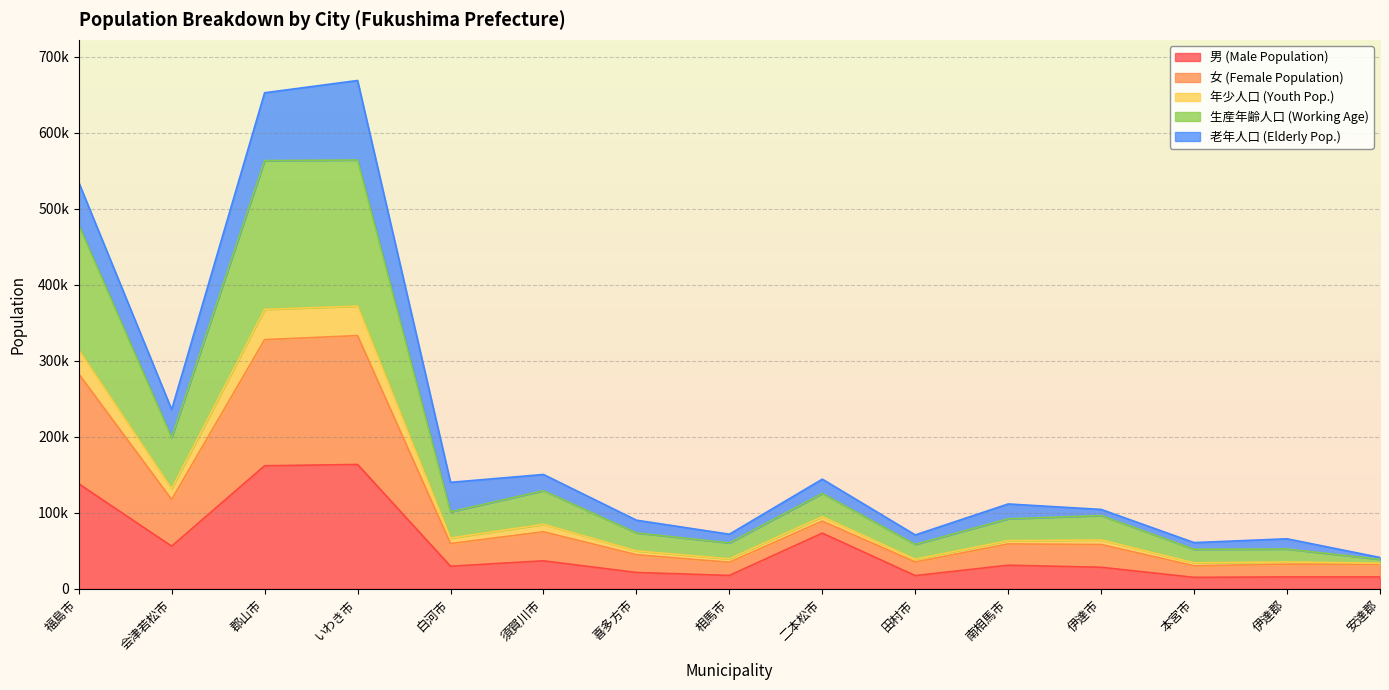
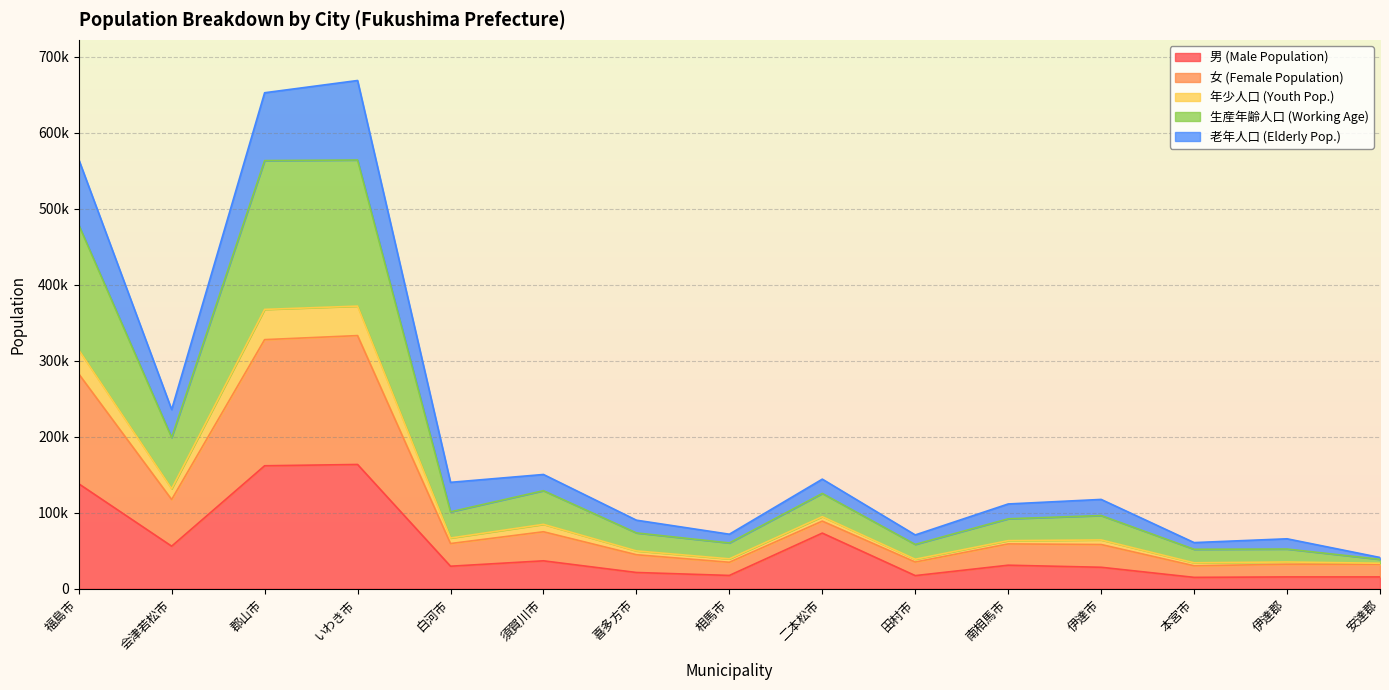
  {
    "男 (Male Population)": {
      "福島市": 140000,
      "会津若松市": 60000,
      "郡山市": 160000,
      "いわき市": 160000,
      "白河市": 30000,
      "須賀川市": 40000,
      "喜多方市": 20000,
      "相馬市": 20000,
      "二本松市": 70000,
      "田村市": 20000,
      "南相馬市": 30000,
      "伊達市": 30000,
      "本宮市": 20000,
      "伊達郡": 20000,
      "安達郡": 20000
    },
    "女 (Female Population)": {
      "福島市": 140000,
      "会津若松市": 60000,
      "郡山市": 170000,
      "いわき市": 170000,
      "白河市": 30000,
      "須賀川市": 40000,
      "喜多方市": 20000,
      "相馬市": 20000,
      "二本松市": 20000,
      "田村市": 20000,
      "南相馬市": 30000,
      "伊達市": 30000,
      "本宮市": 20000
    },
    "年少人口 (Youth Pop.)": {
      "福島市": 30000,
      "会津若松市": 10000,
      "郡山市": 40000,
      "いわき市": 40000,
      "白河市": 10000,
      "須賀川市": 10000,
      "喜多方市": 10000,
      "相馬市": 0,
      "二本松市": 10000,
      "田村市": 0,
      "南相馬市": 0,
      "伊達市": 10000,
      "本宮市": 0
    },
    "生産年齢人口 (Working Age)": {
      "福島市": 160000,
      "会津若松市": 70000,
      "郡山市": 200000,
      "いわき市": 190000,
      "白河市": 30000,
      "須賀川市": 40000,
      "喜多方市": 20000,
      "相馬市": 20000,
      "二本松市": 30000,
      "田村市": 20000,
      "南相馬市": 30000,
      "伊達市": 30000,
      "本宮市": 20000,
      "伊達郡": 20000
    },
    "老年人口 (Elderly Pop.)": {
-     "福島市": 60000,
+     "福島市": 90000,
      "会津若松市": 40000,
      "郡山市": 90000,
      "いわき市": 100000,
      "白河市": 40000,
      "須賀川市": 20000,
      "喜多方市": 20000,
      "相馬市": 10000,
      "二本松市": 20000,
      "田村市": 10000,
      "南相馬市": 20000,
-     "伊達市": 10000,
+     "伊達市": 20000,
      "本宮市": 10000,
      "伊達郡": 10000
    }
  }
